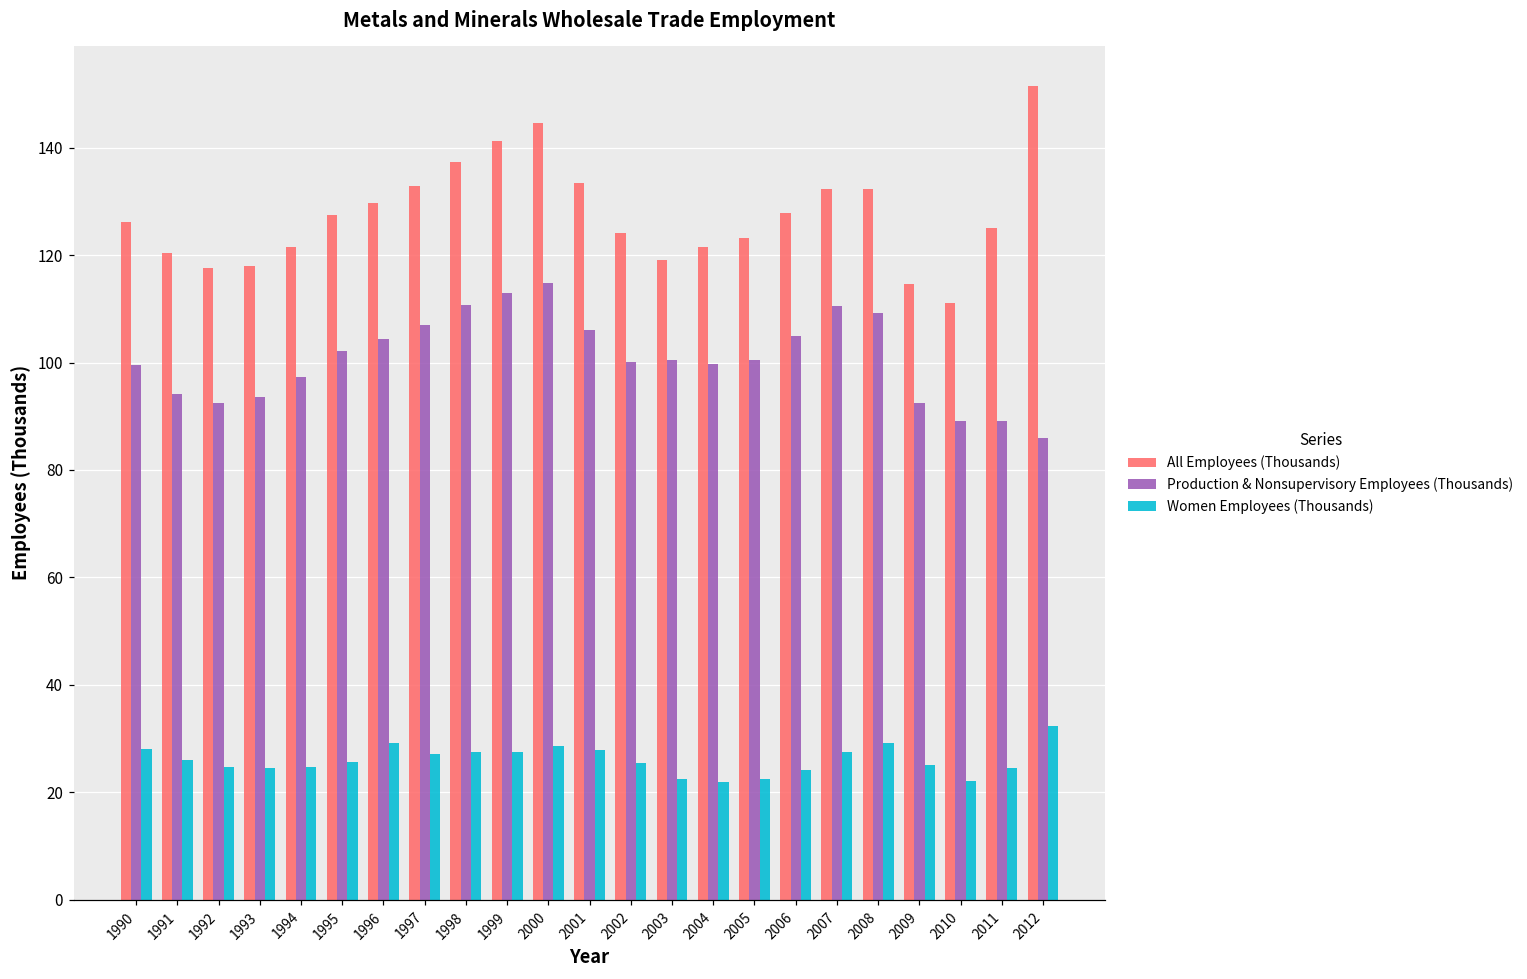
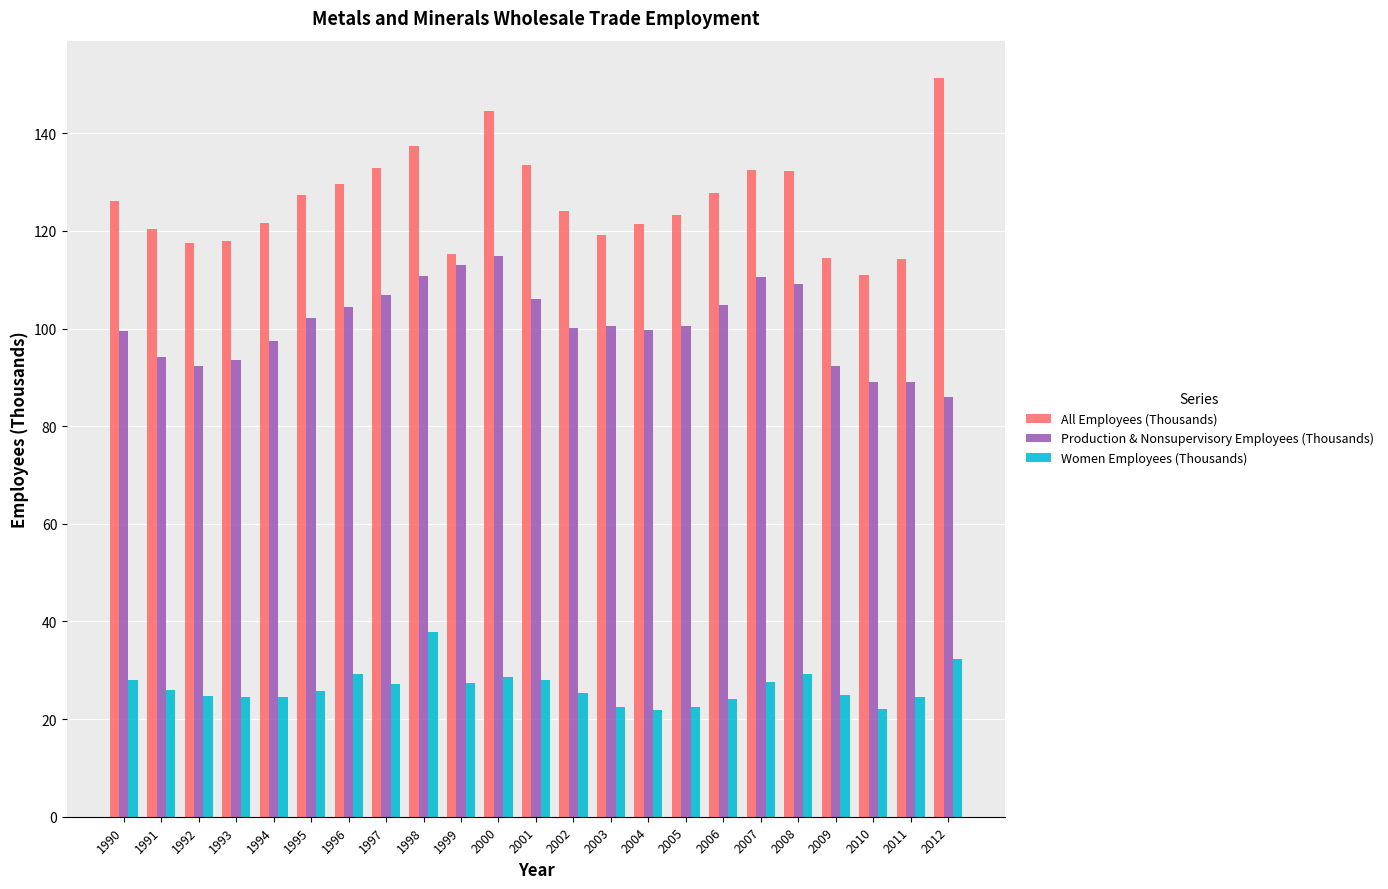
  {
    "All Employees (Thousands)": {
      "1990": 126,
      "1991": 120,
      "1992": 118,
      "1993": 118,
      "1994": 122,
      "1995": 127,
      "1996": 130,
      "1997": 133,
      "1998": 137,
-     "1999": 141,
+     "1999": 115,
      "2000": 145,
      "2001": 133,
      "2002": 124,
      "2003": 119,
      "2004": 122,
      "2005": 123,
      "2006": 128,
      "2007": 132,
      "2008": 132,
      "2009": 115,
      "2010": 111,
-     "2011": 125,
+     "2011": 114,
      "2012": 151
    },
    "Production & Nonsupervisory Employees (Thousands)": {
      "1990": 100,
      "1991": 94,
      "1992": 92,
      "1993": 94,
      "1994": 97,
      "1995": 102,
      "1996": 104,
      "1997": 107,
      "1998": 111,
      "1999": 113,
      "2000": 115,
      "2001": 106,
      "2002": 100,
      "2003": 101,
      "2004": 100,
      "2005": 100,
      "2006": 105,
      "2007": 110,
      "2008": 109,
      "2009": 92,
      "2010": 89,
      "2011": 89,
      "2012": 86
    },
    "Women Employees (Thousands)": {
      "1990": 28,
      "1991": 26,
      "1992": 25,
      "1993": 25,
      "1994": 25,
      "1995": 26,
      "1996": 29,
      "1997": 27,
-     "1998": 27,
+     "1998": 38,
      "1999": 27,
      "2000": 29,
      "2001": 28,
      "2002": 25,
      "2003": 23,
      "2004": 22,
      "2005": 22,
      "2006": 24,
      "2007": 28,
      "2008": 29,
      "2009": 25,
      "2010": 22,
      "2011": 25,
      "2012": 32
    }
  }
